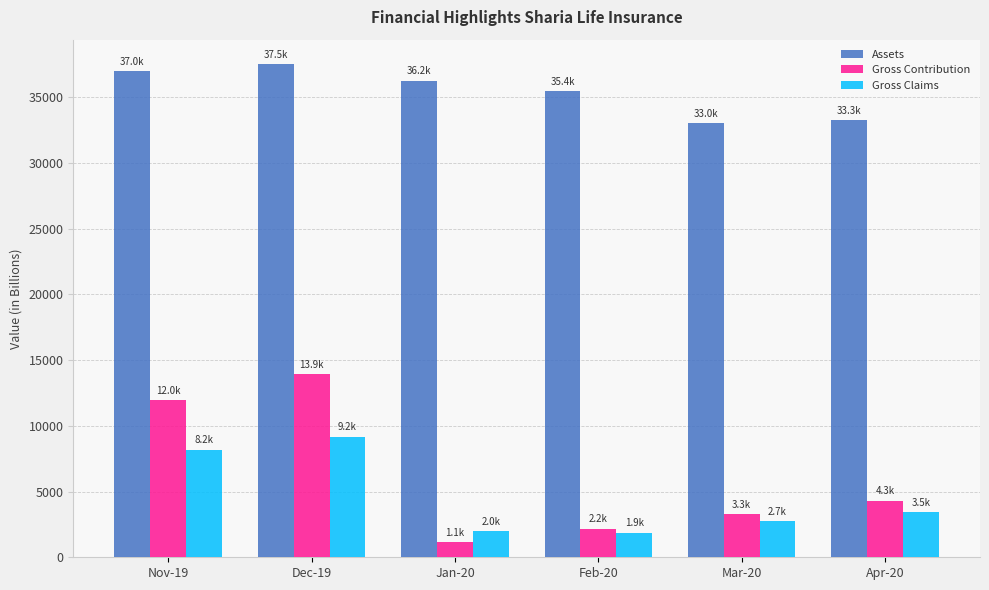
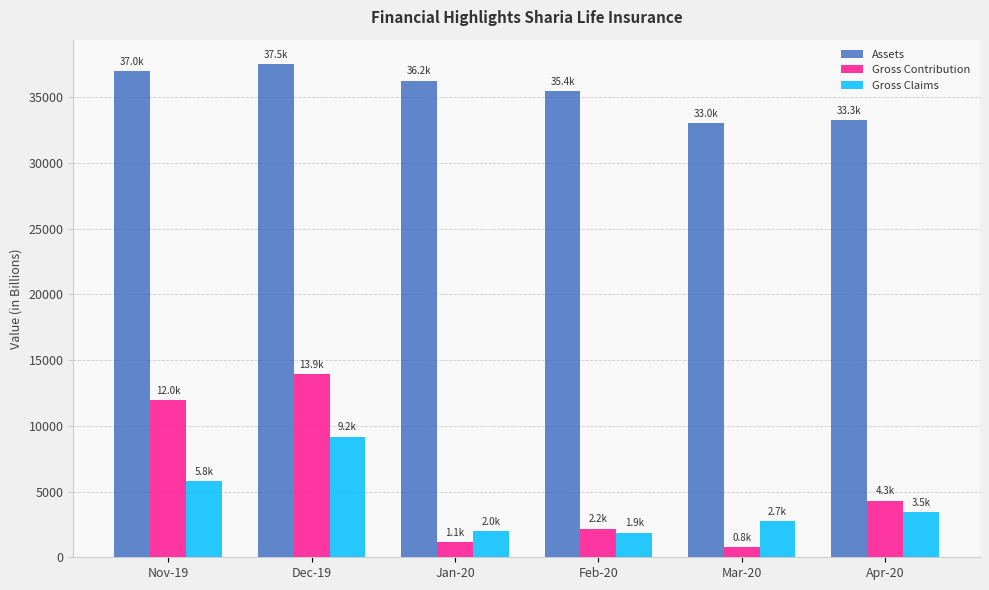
  {
    "Assets": {
      "Nov-19": "37.0k",
      "Dec-19": "37.5k",
      "Jan-20": "36.2k",
      "Feb-20": "35.4k",
      "Mar-20": "33.0k",
      "Apr-20": "33.3k"
    },
    "Gross Contribution": {
      "Nov-19": "12.0k",
      "Dec-19": "13.9k",
      "Jan-20": "1.1k",
      "Feb-20": "2.2k",
-     "Mar-20": "3.3k",
+     "Mar-20": "0.8k",
      "Apr-20": "4.3k"
    },
    "Gross Claims": {
-     "Nov-19": "8.2k",
+     "Nov-19": "5.8k",
      "Dec-19": "9.2k",
      "Jan-20": "2.0k",
      "Feb-20": "1.9k",
      "Mar-20": "2.7k",
      "Apr-20": "3.5k"
    }
  }
